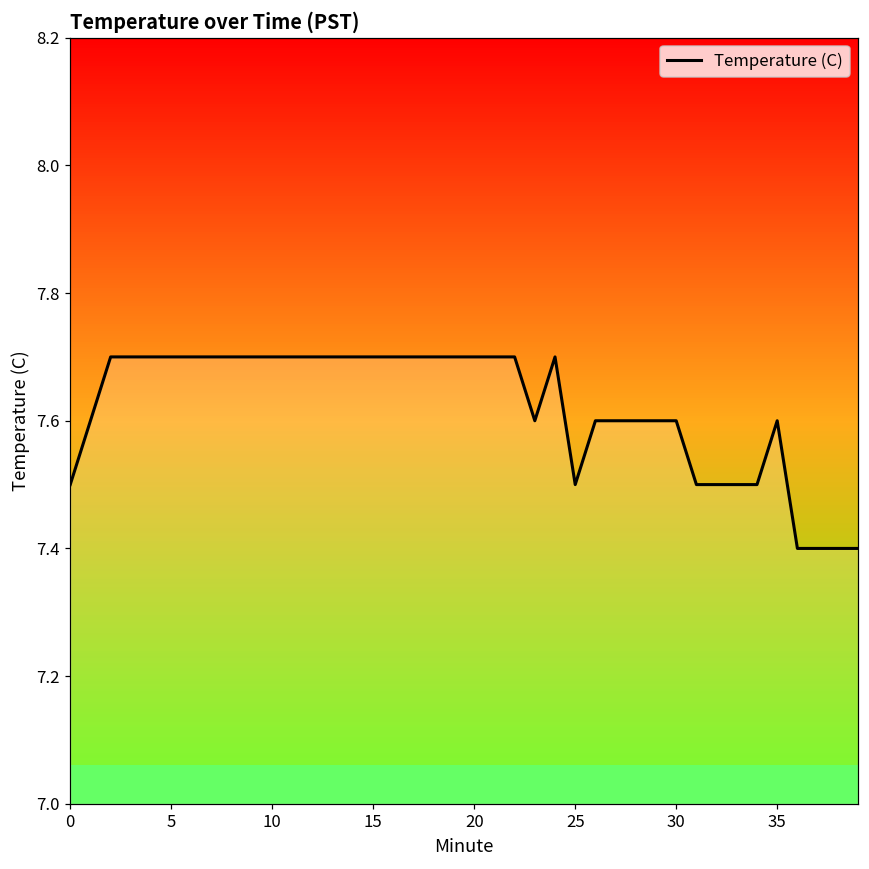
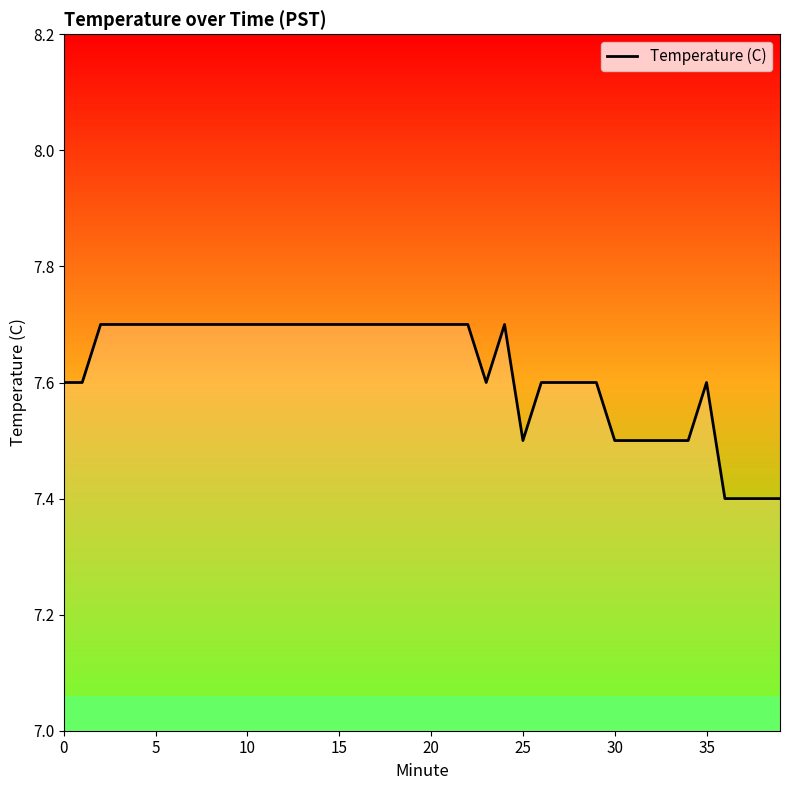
  {
-   "0": 7.5,
+   "0": 7.6,
    "5": 7.7,
    "10": 7.7,
    "15": 7.7,
    "20": 7.7,
    "25": 7.5,
-   "30": 7.6,
+   "30": 7.5,
    "35": 7.6
  }
